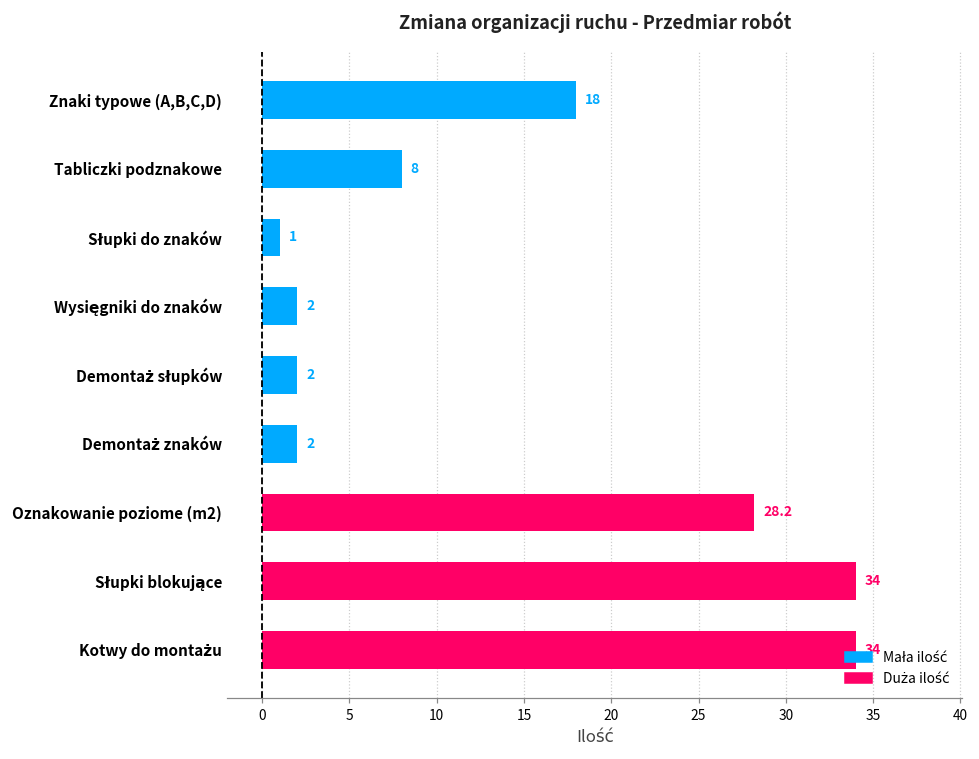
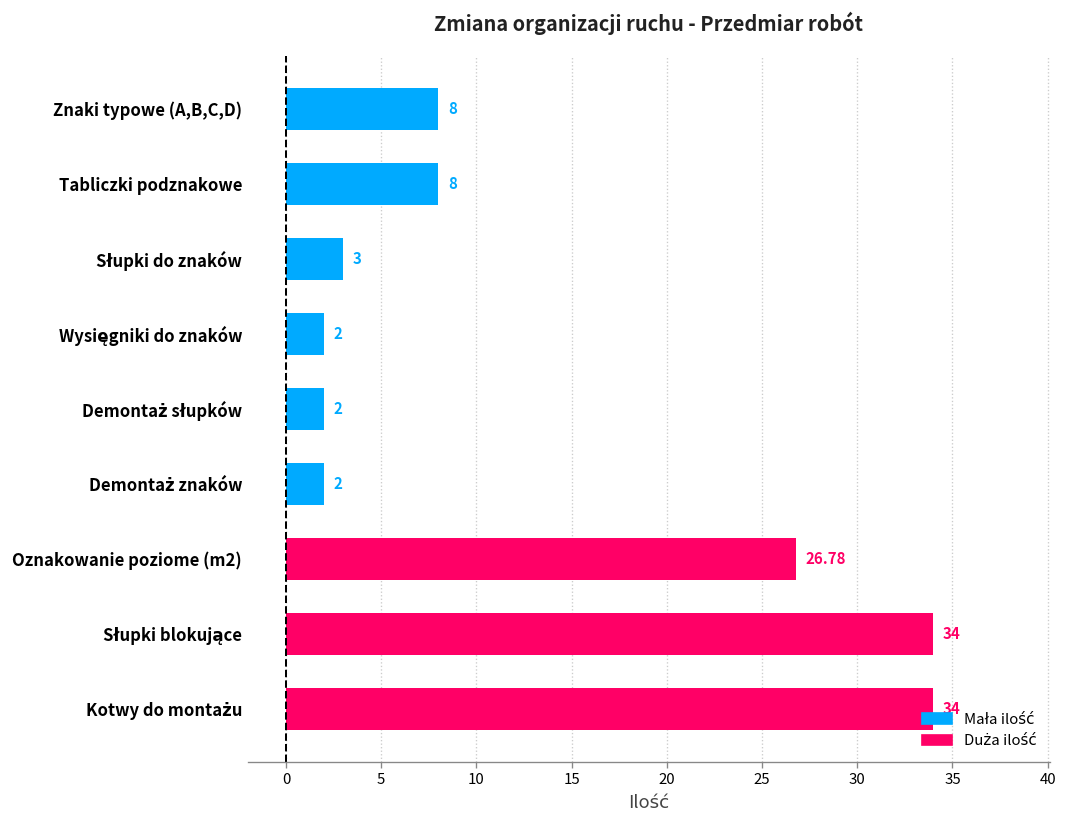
  {
-   "Znaki typowe (A,B,C,D)": 18,
+   "Znaki typowe (A,B,C,D)": 8,
    "Tabliczki podznakowe": 8,
-   "Słupki do znaków": 1,
+   "Słupki do znaków": 3,
    "Wysięgniki do znaków": 2,
    "Demontaż słupków": 2,
    "Demontaż znaków": 2,
-   "Oznakowanie poziome (m2)": 28.2,
+   "Oznakowanie poziome (m2)": 26.78,
    "Słupki blokujące": 34,
    "Kotwy do montażu": 34
  }
